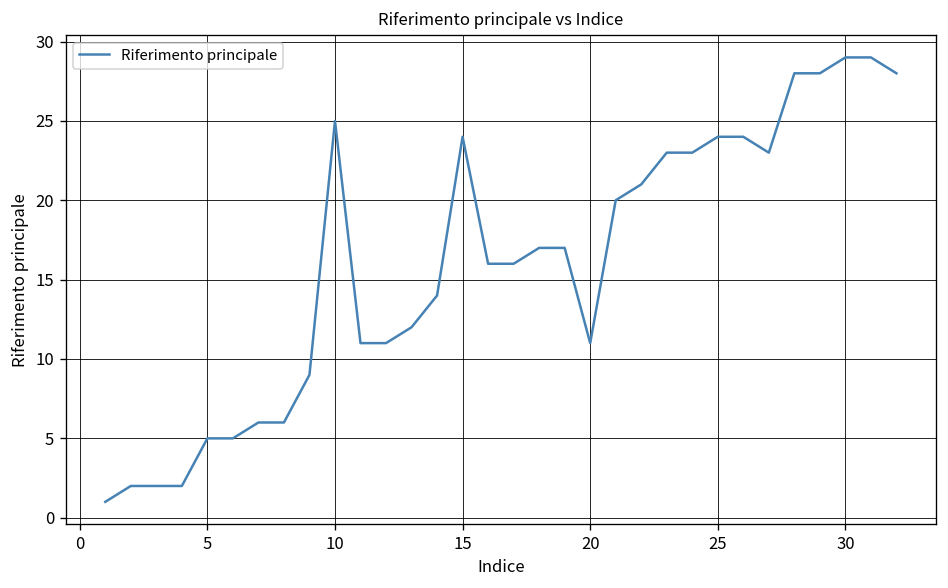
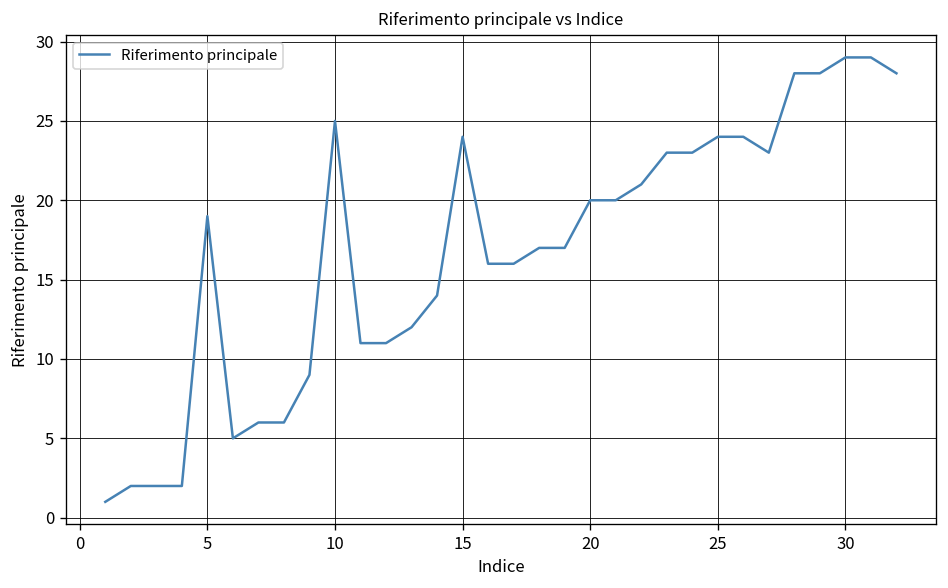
  {
-   "5": 5,
+   "5": 19,
    "10": 25,
    "15": 24,
-   "20": 11,
+   "20": 20,
    "25": 24,
    "30": 29
  }
